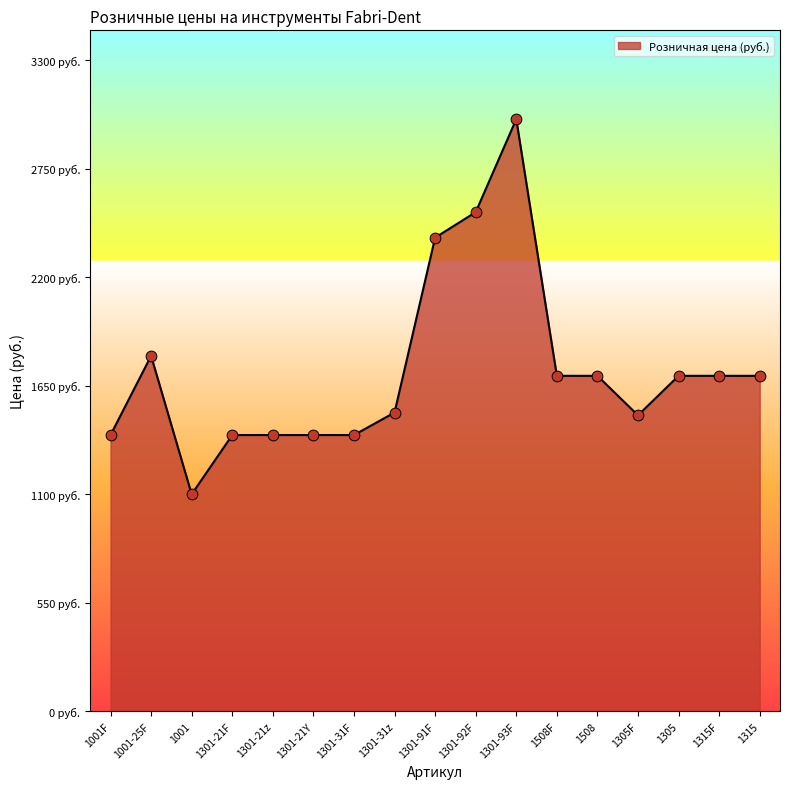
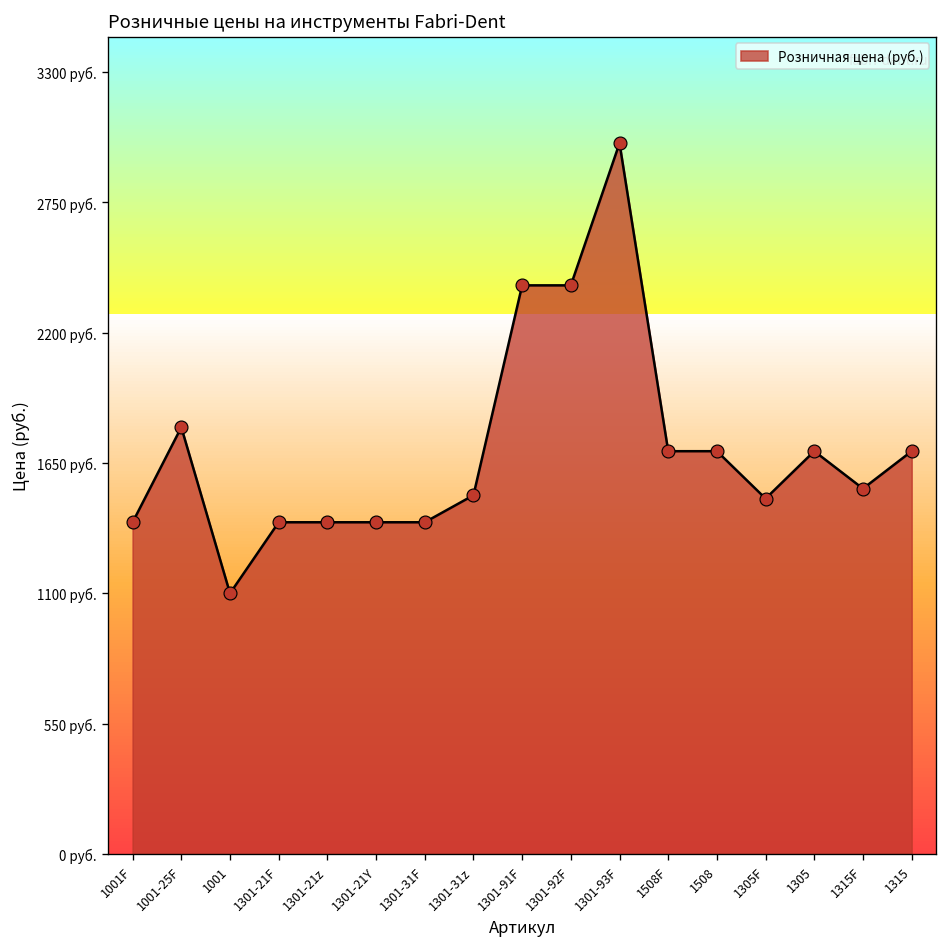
  {
    "1001F": "1400 руб.",
    "1001-25F": "1800 руб.",
    "1001": "1100 руб.",
    "1301-21F": "1400 руб.",
    "1301-21z": "1400 руб.",
    "1301-21Y": "1400 руб.",
    "1301-31F": "1400 руб.",
    "1301-31z": "1510 руб.",
    "1301-91F": "2400 руб.",
-   "1301-92F": "2530 руб.",
+   "1301-92F": "2400 руб.",
    "1301-93F": "3000 руб.",
    "1508F": "1700 руб.",
    "1508": "1700 руб.",
    "1305F": "1500 руб.",
    "1305": "1700 руб.",
-   "1315F": "1700 руб.",
+   "1315F": "1540 руб.",
    "1315": "1700 руб."
  }
